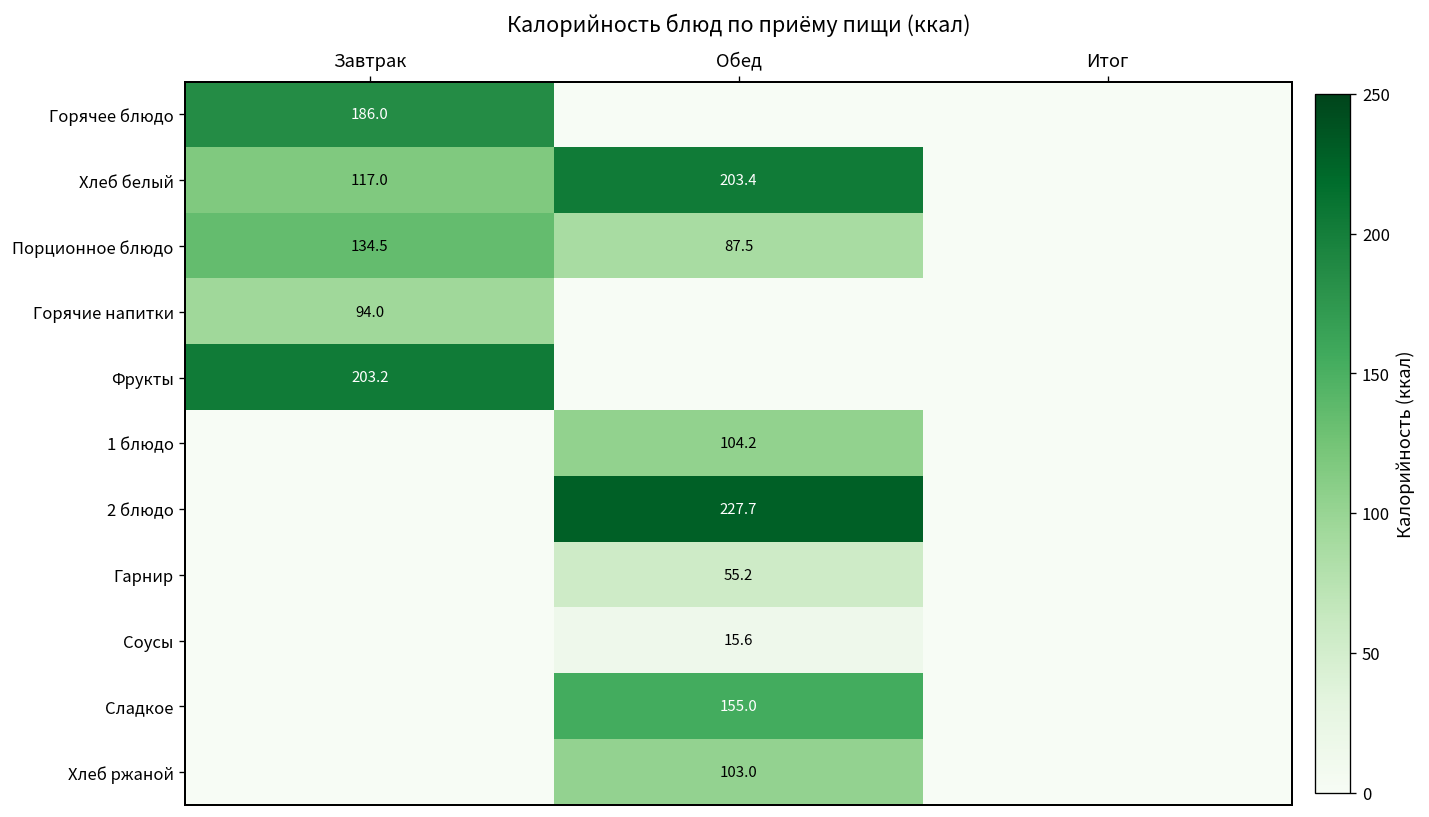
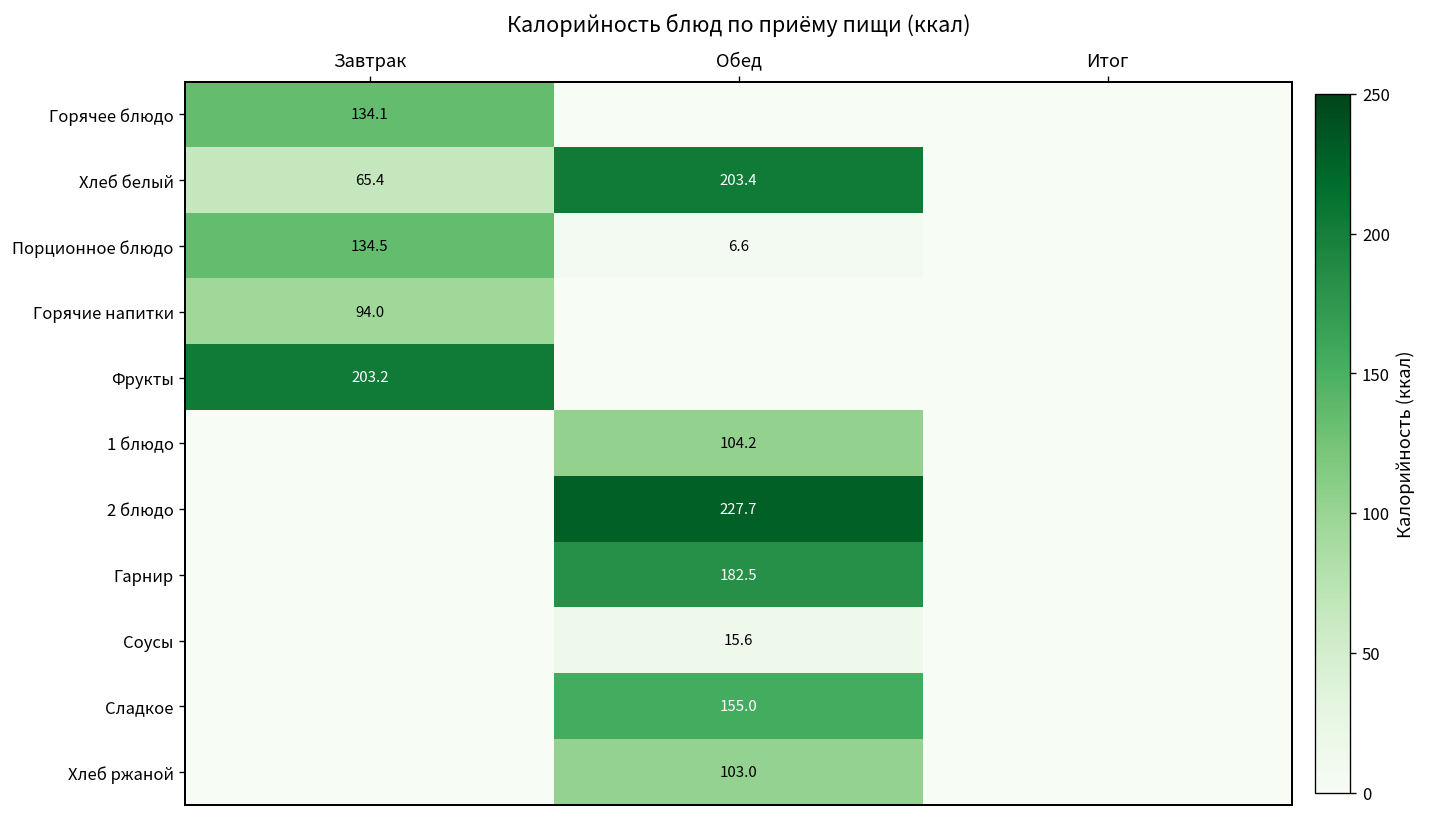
  {
    "Горячее блюдо": {
-     "Завтрак": 186.0
+     "Завтрак": 134.1
    },
    "Хлеб белый": {
-     "Завтрак": 117.0,
+     "Завтрак": 65.4,
      "Обед": 203.4
    },
    "Порционное блюдо": {
      "Завтрак": 134.5,
-     "Обед": 87.5
+     "Обед": 6.6
    },
    "Горячие напитки": {
      "Завтрак": 94.0
    },
    "Фрукты": {
      "Завтрак": 203.2
    },
    "1 блюдо": {
      "Обед": 104.2
    },
    "2 блюдо": {
      "Обед": 227.7
    },
    "Гарнир": {
-     "Обед": 55.2
+     "Обед": 182.5
    },
    "Соусы": {
      "Обед": 15.6
    },
    "Сладкое": {
      "Обед": 155.0
    },
    "Хлеб ржаной": {
      "Обед": 103.0
    }
  }
